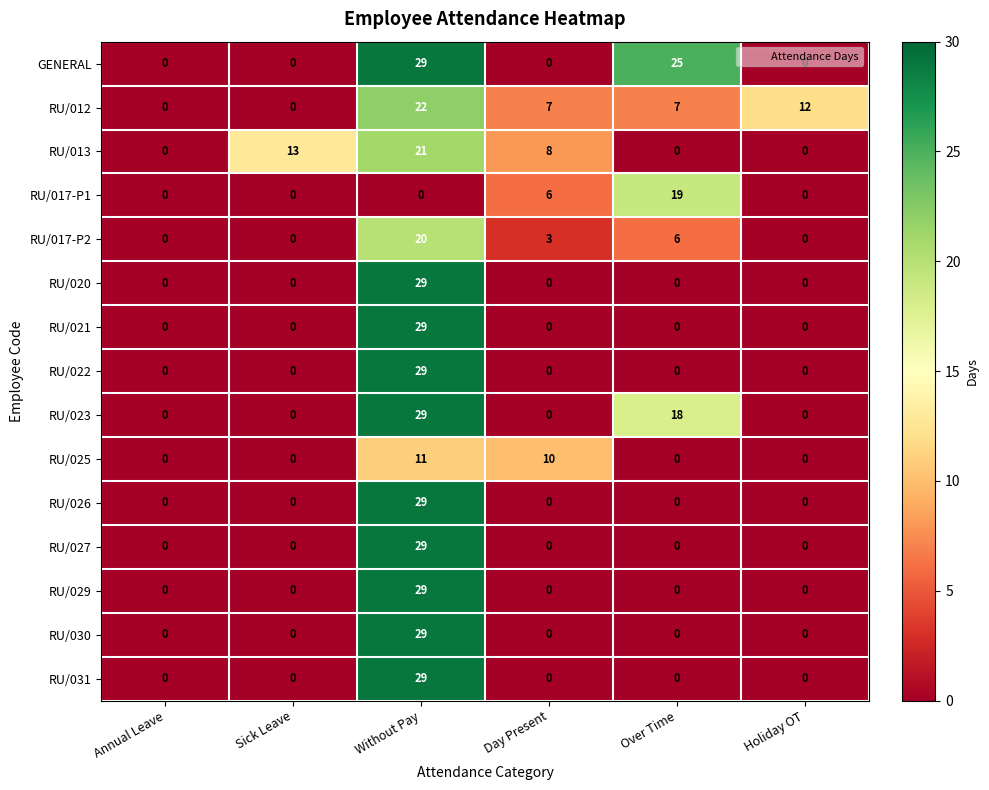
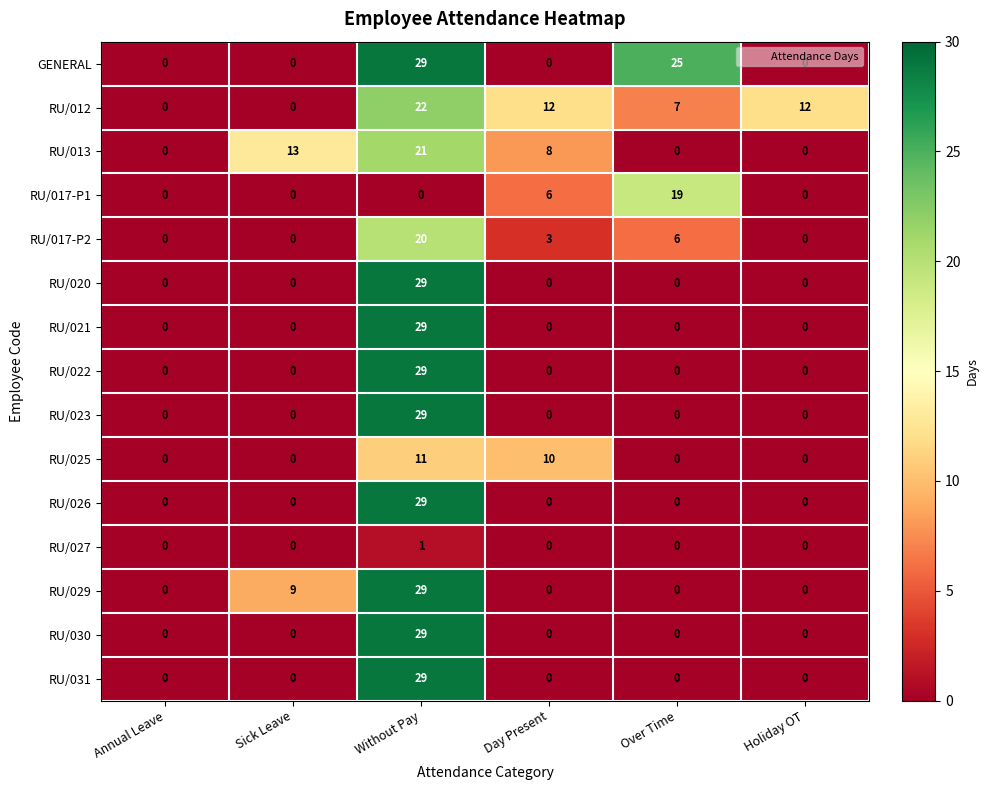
  {
    "GENERAL": {
      "Annual Leave": 0,
      "Sick Leave": 0,
      "Without Pay": 29,
      "Day Present": 0,
      "Over Time": 25
    },
    "RU/012": {
      "Annual Leave": 0,
      "Sick Leave": 0,
      "Without Pay": 22,
-     "Day Present": 7,
+     "Day Present": 12,
      "Over Time": 7,
      "Holiday OT": 12
    },
    "RU/013": {
      "Annual Leave": 0,
      "Sick Leave": 13,
      "Without Pay": 21,
      "Day Present": 8,
      "Over Time": 0,
      "Holiday OT": 0
    },
    "RU/017-P1": {
      "Annual Leave": 0,
      "Sick Leave": 0,
      "Without Pay": 0,
      "Day Present": 6,
      "Over Time": 19,
      "Holiday OT": 0
    },
    "RU/017-P2": {
      "Annual Leave": 0,
      "Sick Leave": 0,
      "Without Pay": 20,
      "Day Present": 3,
      "Over Time": 6,
      "Holiday OT": 0
    },
    "RU/020": {
      "Annual Leave": 0,
      "Sick Leave": 0,
      "Without Pay": 29,
      "Day Present": 0,
      "Over Time": 0,
      "Holiday OT": 0
    },
    "RU/021": {
      "Annual Leave": 0,
      "Sick Leave": 0,
      "Without Pay": 29,
      "Day Present": 0,
      "Over Time": 0,
      "Holiday OT": 0
    },
    "RU/022": {
      "Annual Leave": 0,
      "Sick Leave": 0,
      "Without Pay": 29,
      "Day Present": 0,
      "Over Time": 0,
      "Holiday OT": 0
    },
    "RU/023": {
      "Annual Leave": 0,
      "Sick Leave": 0,
      "Without Pay": 29,
      "Day Present": 0,
-     "Over Time": 18,
+     "Over Time": 0,
      "Holiday OT": 0
    },
    "RU/025": {
      "Annual Leave": 0,
      "Sick Leave": 0,
      "Without Pay": 11,
      "Day Present": 10,
      "Over Time": 0,
      "Holiday OT": 0
    },
    "RU/026": {
      "Annual Leave": 0,
      "Sick Leave": 0,
      "Without Pay": 29,
      "Day Present": 0,
      "Over Time": 0,
      "Holiday OT": 0
    },
    "RU/027": {
      "Annual Leave": 0,
      "Sick Leave": 0,
-     "Without Pay": 29,
+     "Without Pay": 1,
      "Day Present": 0,
      "Over Time": 0,
      "Holiday OT": 0
    },
    "RU/029": {
      "Annual Leave": 0,
-     "Sick Leave": 0,
+     "Sick Leave": 9,
      "Without Pay": 29,
      "Day Present": 0,
      "Over Time": 0,
      "Holiday OT": 0
    },
    "RU/030": {
      "Annual Leave": 0,
      "Sick Leave": 0,
      "Without Pay": 29,
      "Day Present": 0,
      "Over Time": 0,
      "Holiday OT": 0
    },
    "RU/031": {
      "Annual Leave": 0,
      "Sick Leave": 0,
      "Without Pay": 29,
      "Day Present": 0,
      "Over Time": 0,
      "Holiday OT": 0
    }
  }
